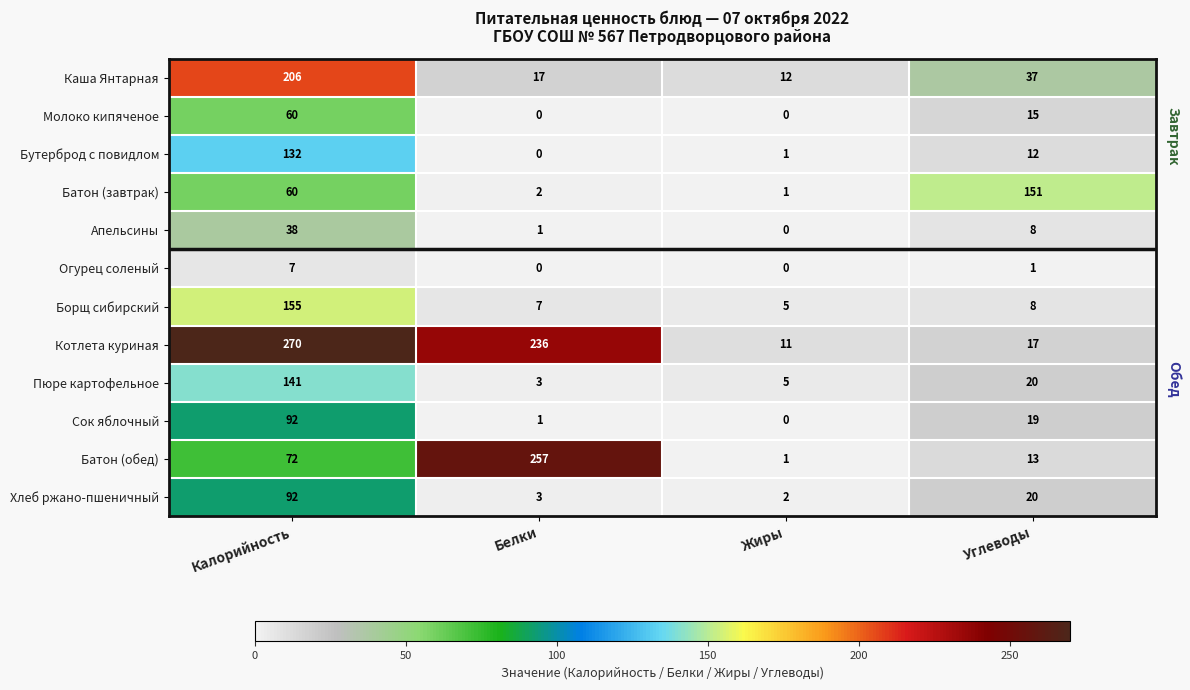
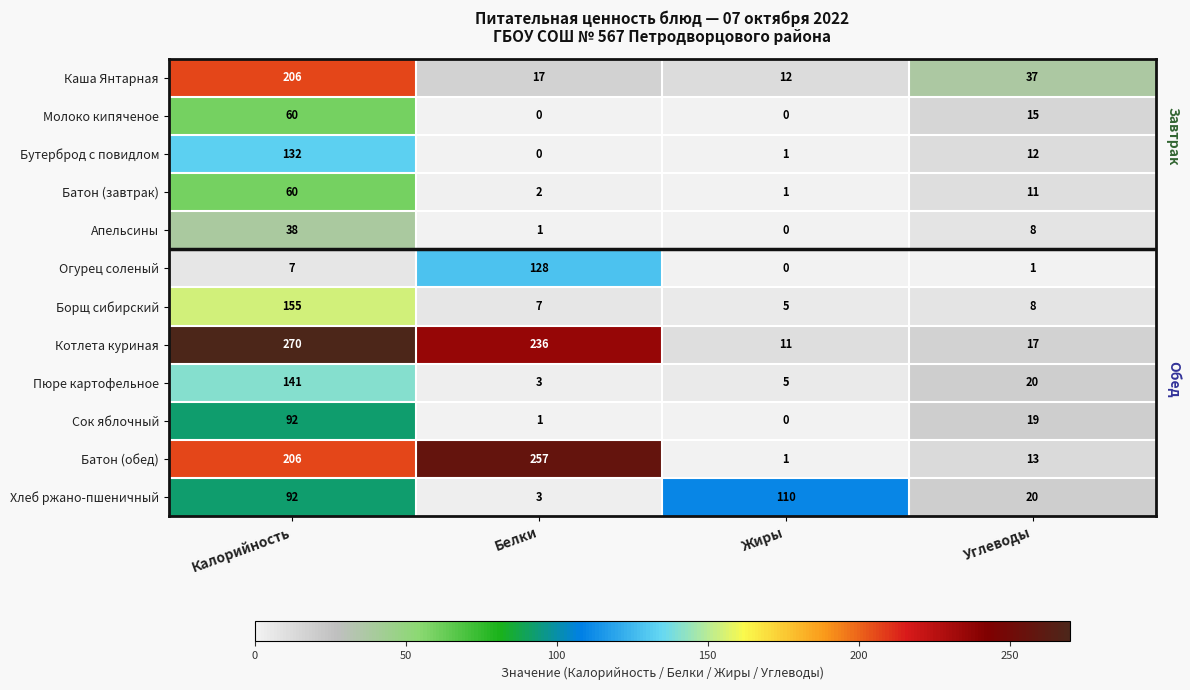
  {
    "Каша Янтарная": {
      "Калорийность": 206,
      "Белки": 17,
      "Жиры": 12,
      "Углеводы": 37
    },
    "Молоко кипяченое": {
      "Калорийность": 60,
      "Белки": 0,
      "Жиры": 0,
      "Углеводы": 15
    },
    "Бутерброд с повидлом": {
      "Калорийность": 132,
      "Белки": 0,
      "Жиры": 1,
      "Углеводы": 12
    },
    "Батон (завтрак)": {
      "Калорийность": 60,
      "Белки": 2,
      "Жиры": 1,
-     "Углеводы": 151
+     "Углеводы": 11
    },
    "Апельсины": {
      "Калорийность": 38,
      "Белки": 1,
      "Жиры": 0,
      "Углеводы": 8
    },
    "Огурец соленый": {
      "Калорийность": 7,
-     "Белки": 0,
+     "Белки": 128,
      "Жиры": 0,
      "Углеводы": 1
    },
    "Борщ сибирский": {
      "Калорийность": 155,
      "Белки": 7,
      "Жиры": 5,
      "Углеводы": 8
    },
    "Котлета куриная": {
      "Калорийность": 270,
      "Белки": 236,
      "Жиры": 11,
      "Углеводы": 17
    },
    "Пюре картофельное": {
      "Калорийность": 141,
      "Белки": 3,
      "Жиры": 5,
      "Углеводы": 20
    },
    "Сок яблочный": {
      "Калорийность": 92,
      "Белки": 1,
      "Жиры": 0,
      "Углеводы": 19
    },
    "Батон (обед)": {
-     "Калорийность": 72,
+     "Калорийность": 206,
      "Белки": 257,
      "Жиры": 1,
      "Углеводы": 13
    },
    "Хлеб ржано-пшеничный": {
      "Калорийность": 92,
      "Белки": 3,
-     "Жиры": 2,
+     "Жиры": 110,
      "Углеводы": 20
    }
  }
